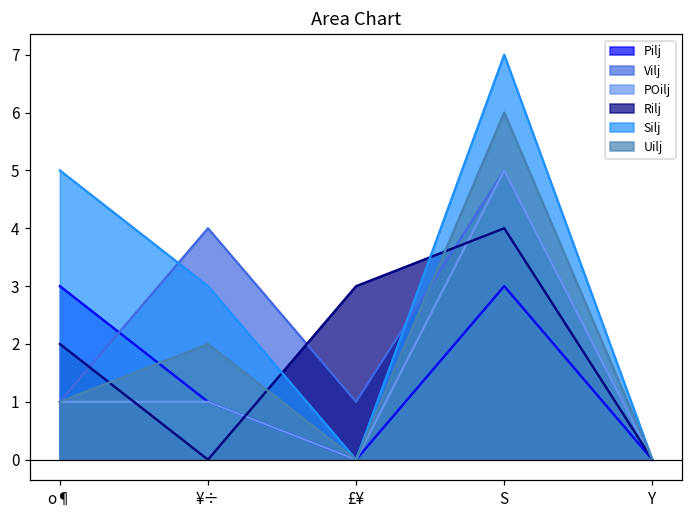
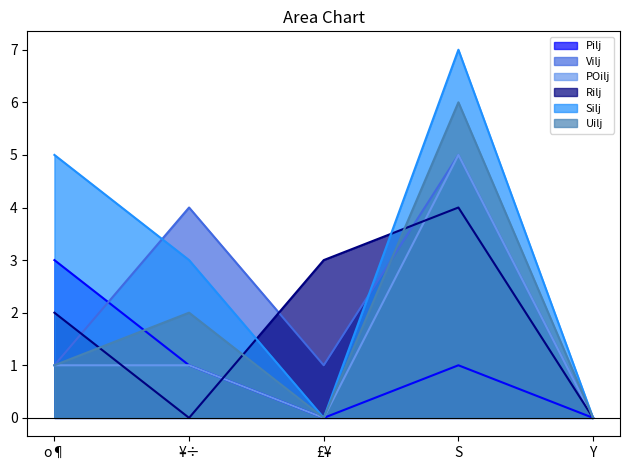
  {
    "Pilj": {
      "o¶": 3,
-     "S": 3
+     "S": 1
    },
    "Rilj": {
      "o¶": 2,
      "¥÷": 0,
      "£¥": 3,
      "S": 4
    },
    "Silj": {
      "o¶": 5,
      "¥÷": 3,
      "S": 7
    }
  }
